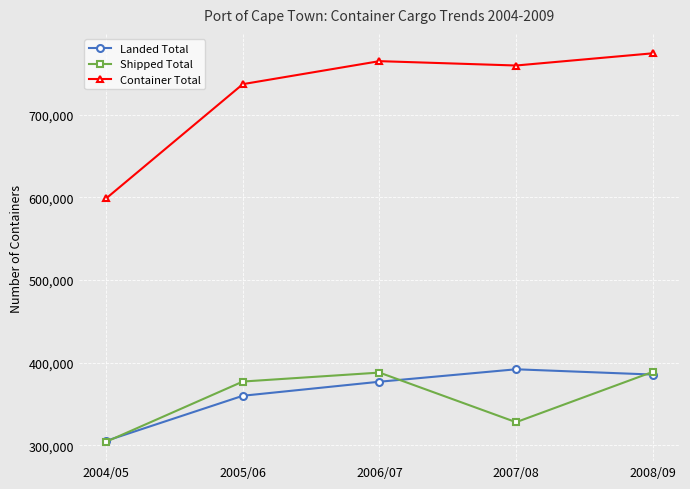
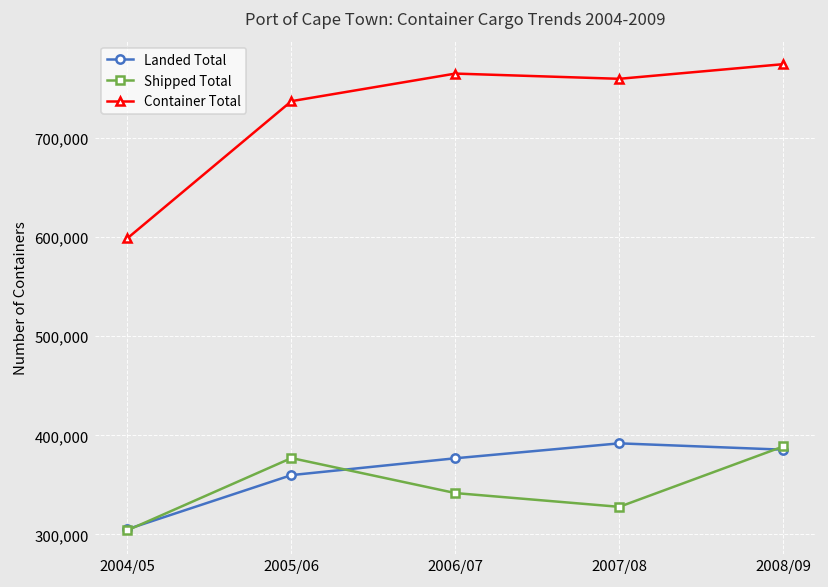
  {
    "Landed Total": {
      "2005/06": "360,000",
      "2006/07": "380,000",
      "2007/08": "390,000",
      "2008/09": "390,000"
    },
    "Shipped Total": {
      "2005/06": "380,000",
-     "2006/07": "390,000",
+     "2006/07": "340,000",
      "2007/08": "330,000",
      "2008/09": "390,000"
    },
    "Container Total": {
      "2004/05": "600,000",
      "2005/06": "740,000",
      "2006/07": "760,000",
      "2007/08": "760,000",
      "2008/09": "770,000"
    }
  }
